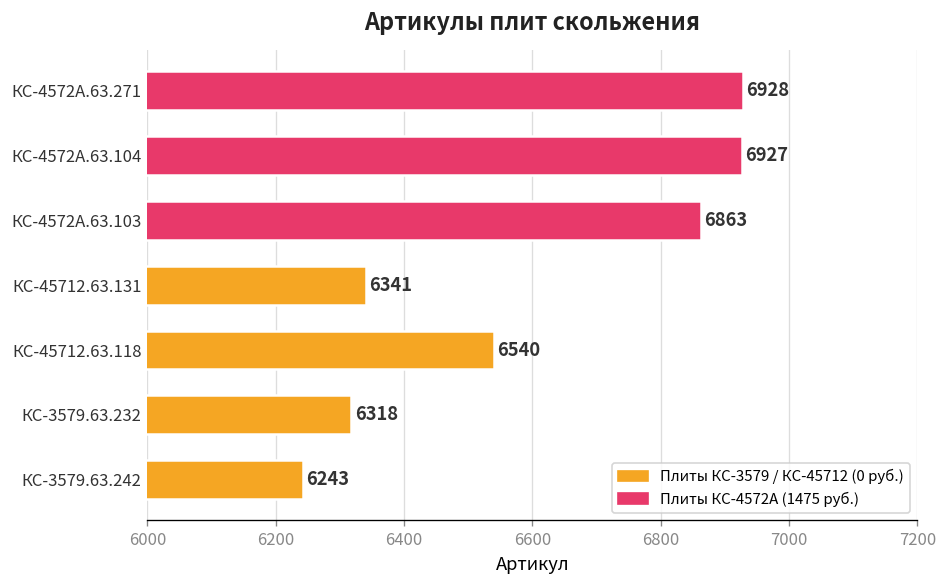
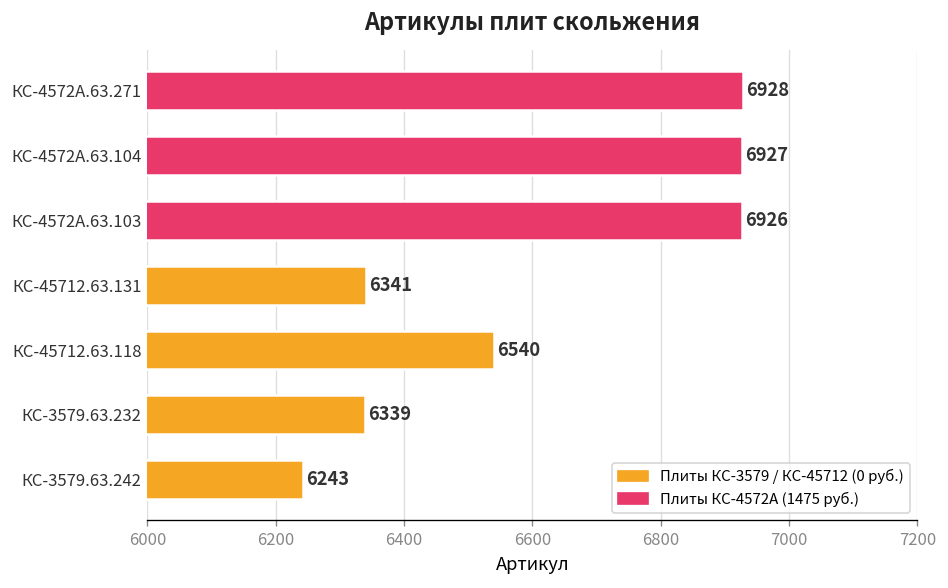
  {
    "КС-4572А.63.271": 6928,
    "КС-4572А.63.104": 6927,
-   "КС-4572А.63.103": 6863,
+   "КС-4572А.63.103": 6926,
    "КС-45712.63.131": 6341,
    "КС-45712.63.118": 6540,
-   "КС-3579.63.232": 6318,
+   "КС-3579.63.232": 6339,
    "КС-3579.63.242": 6243
  }
